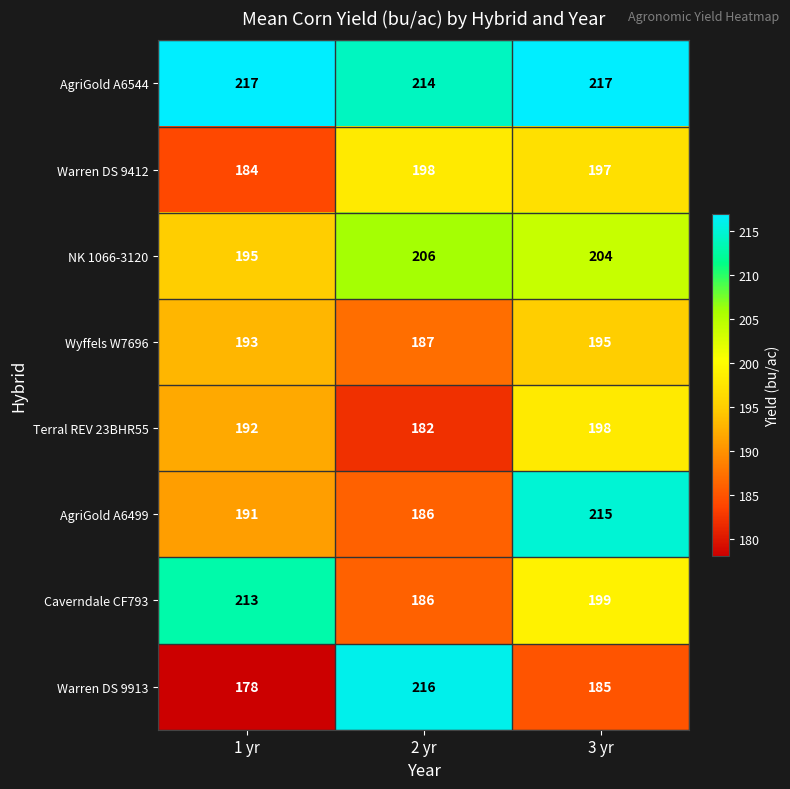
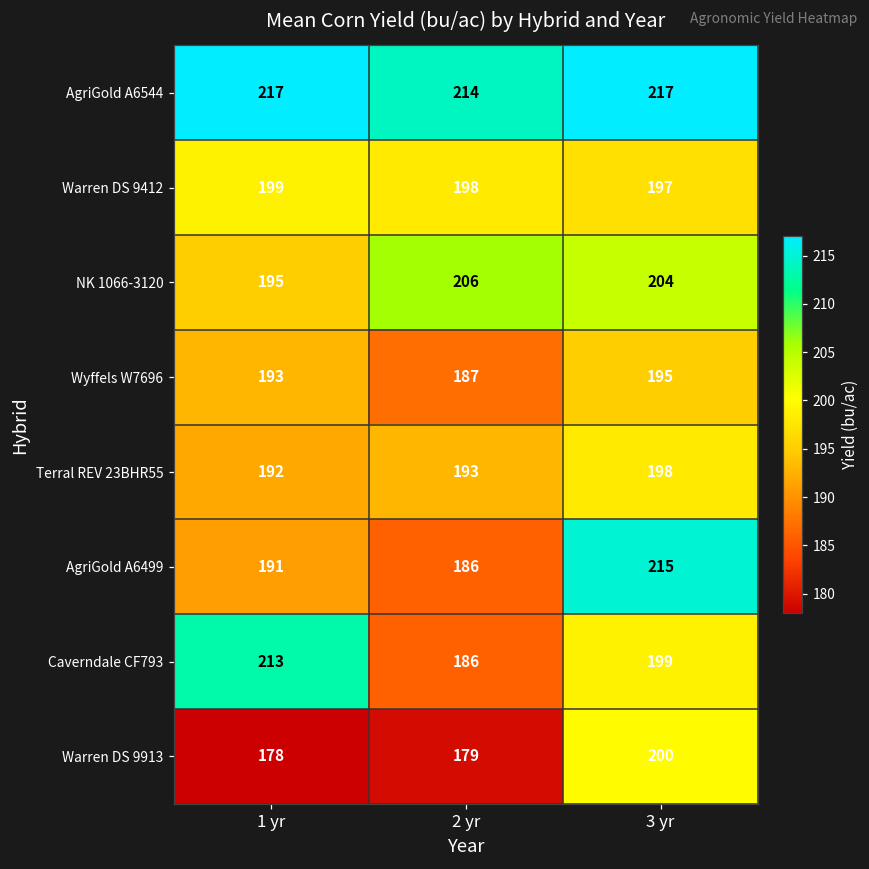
  {
    "AgriGold A6544": {
      "1 yr": 217,
      "2 yr": 214,
      "3 yr": 217
    },
    "Warren DS 9412": {
-     "1 yr": 184,
+     "1 yr": 199,
      "2 yr": 198,
      "3 yr": 197
    },
    "NK 1066-3120": {
      "1 yr": 195,
      "2 yr": 206,
      "3 yr": 204
    },
    "Wyffels W7696": {
      "1 yr": 193,
      "2 yr": 187,
      "3 yr": 195
    },
    "Terral REV 23BHR55": {
      "1 yr": 192,
-     "2 yr": 182,
+     "2 yr": 193,
      "3 yr": 198
    },
    "AgriGold A6499": {
      "1 yr": 191,
      "2 yr": 186,
      "3 yr": 215
    },
    "Caverndale CF793": {
      "1 yr": 213,
      "2 yr": 186,
      "3 yr": 199
    },
    "Warren DS 9913": {
      "1 yr": 178,
-     "2 yr": 216,
-     "3 yr": 185
+     "2 yr": 179,
+     "3 yr": 200
    }
  }
